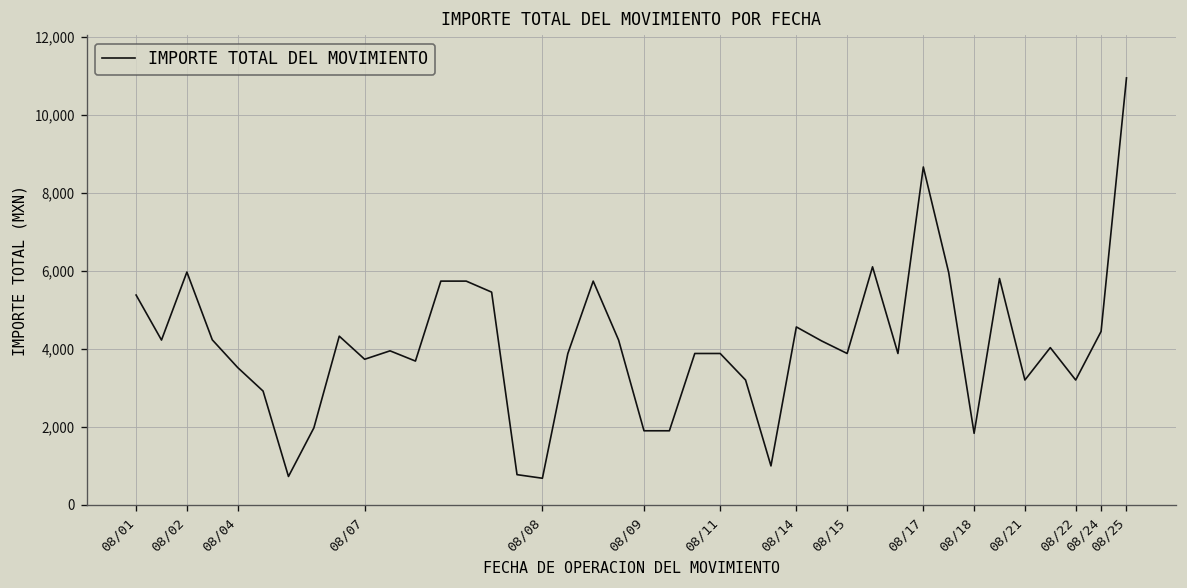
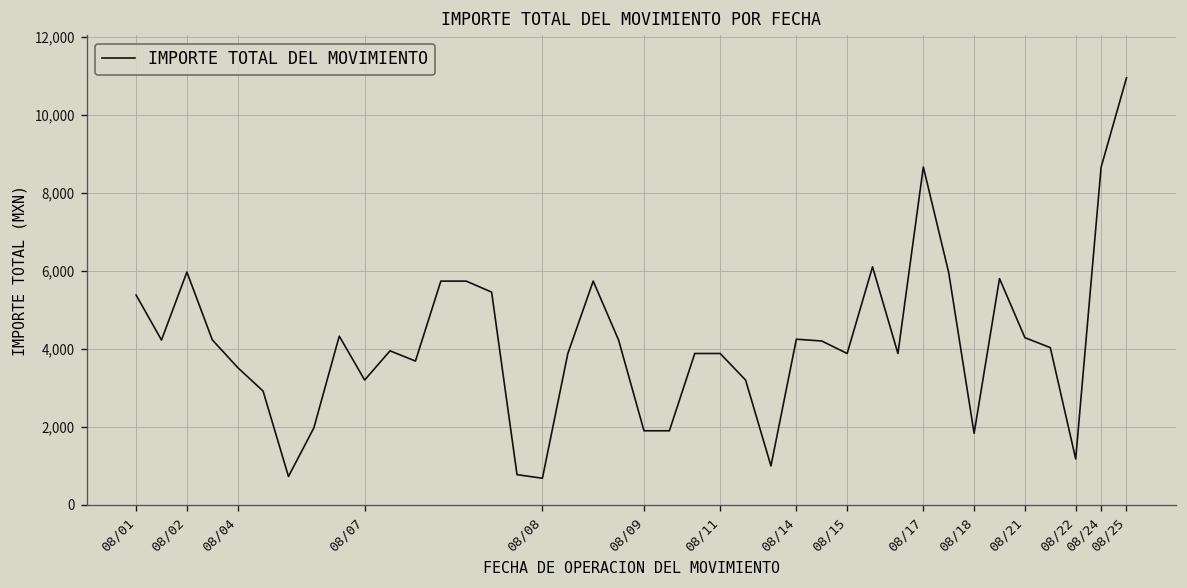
  {
    "08/01": "5,400",
    "08/02": "6,000",
    "08/04": "3,500",
-   "08/07": "3,700",
+   "08/07": "3,200",
    "08/08": "700",
    "08/09": "1,900",
    "08/11": "3,900",
-   "08/14": "4,600",
+   "08/14": "4,200",
    "08/15": "3,900",
    "08/17": "8,700",
    "08/18": "1,800",
-   "08/21": "3,200",
-   "08/22": "3,200",
-   "08/24": "4,400",
+   "08/21": "4,300",
+   "08/22": "1,200",
+   "08/24": "8,700",
    "08/25": "10,900"
  }
